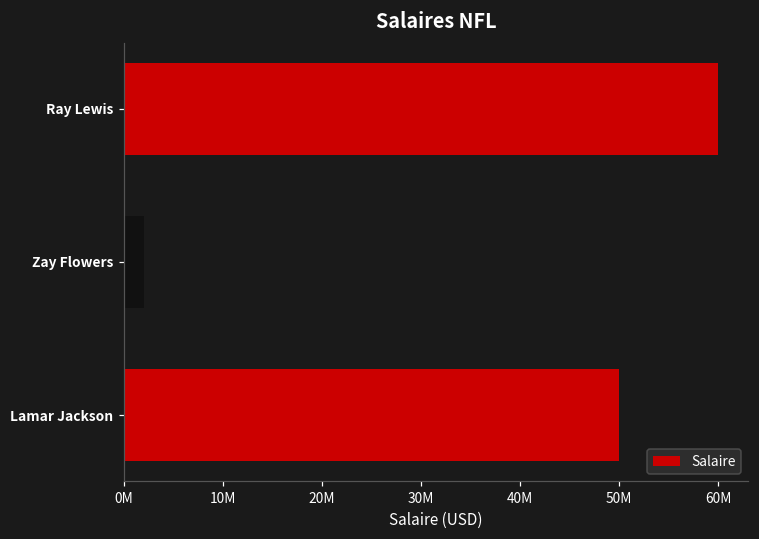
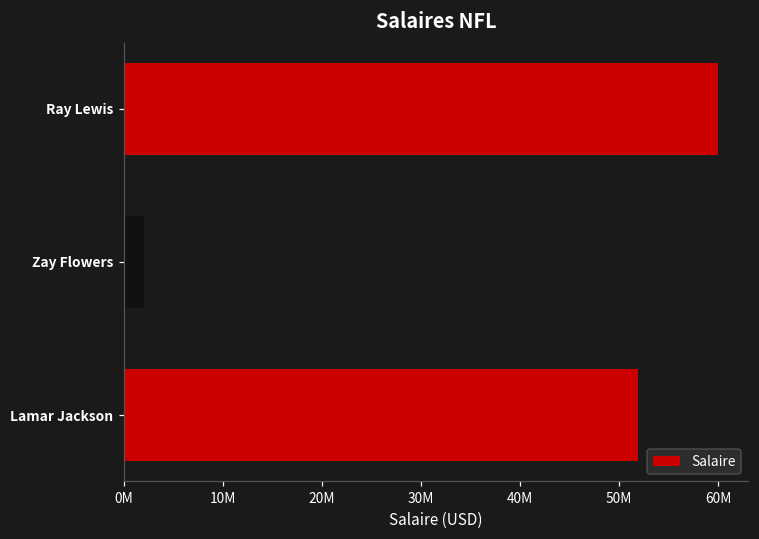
  {
    "Ray Lewis": 60000000,
    "Zay Flowers": 2000000,
-   "Lamar Jackson": 50000000
+   "Lamar Jackson": 52000000
  }
